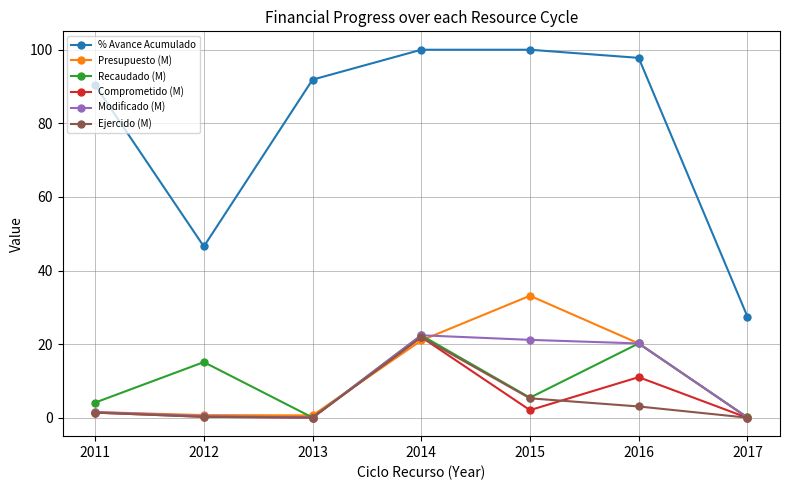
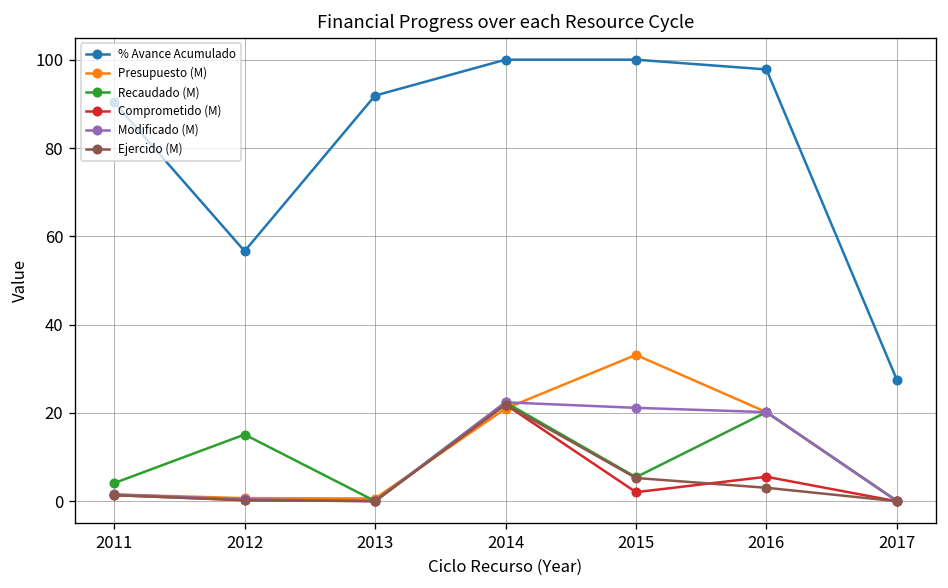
  {
    "% Avance Acumulado": {
-     "2012": 47,
+     "2012": 57,
      "2013": 92,
      "2014": 100,
      "2015": 100,
      "2016": 98,
      "2017": 28
    },
    "Presupuesto (M)": {
      "2014": 21,
      "2015": 33
    },
    "Recaudado (M)": {
      "2011": 4,
      "2012": 15
    },
    "Comprometido (M)": {
      "2015": 2,
-     "2016": 11
+     "2016": 6
    },
    "Modificado (M)": {
      "2015": 21
    },
    "Ejercido (M)": {
      "2016": 3
    }
  }
